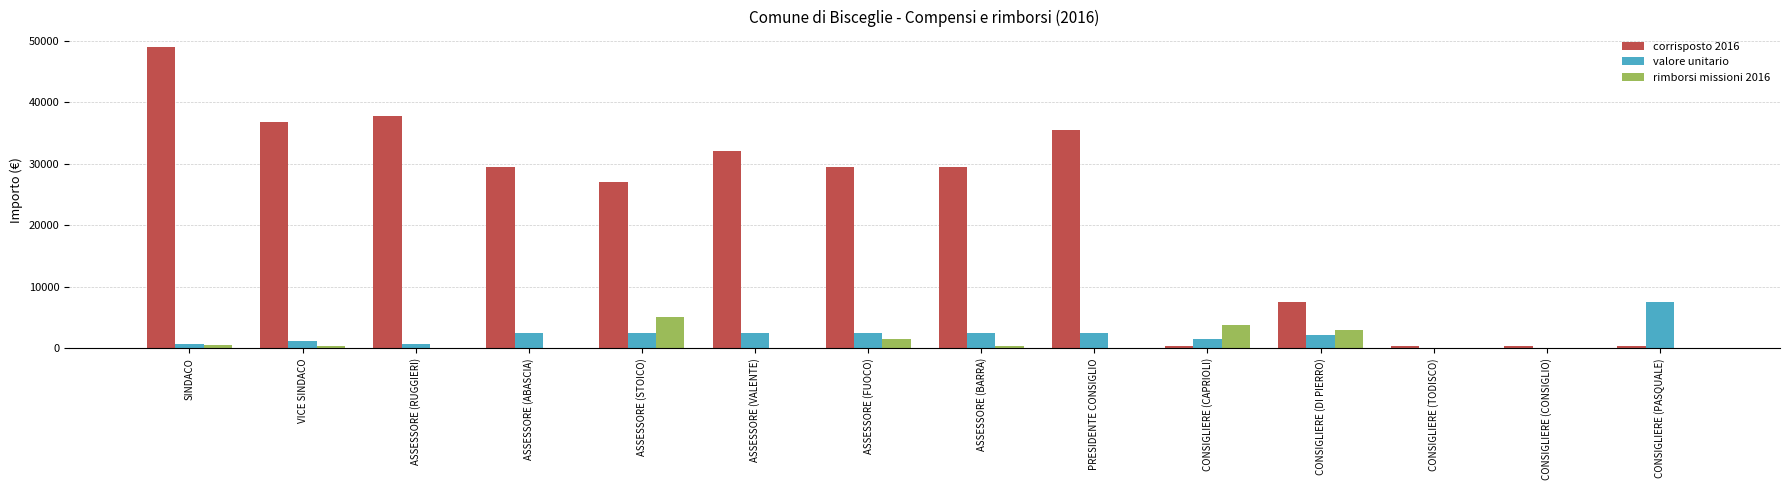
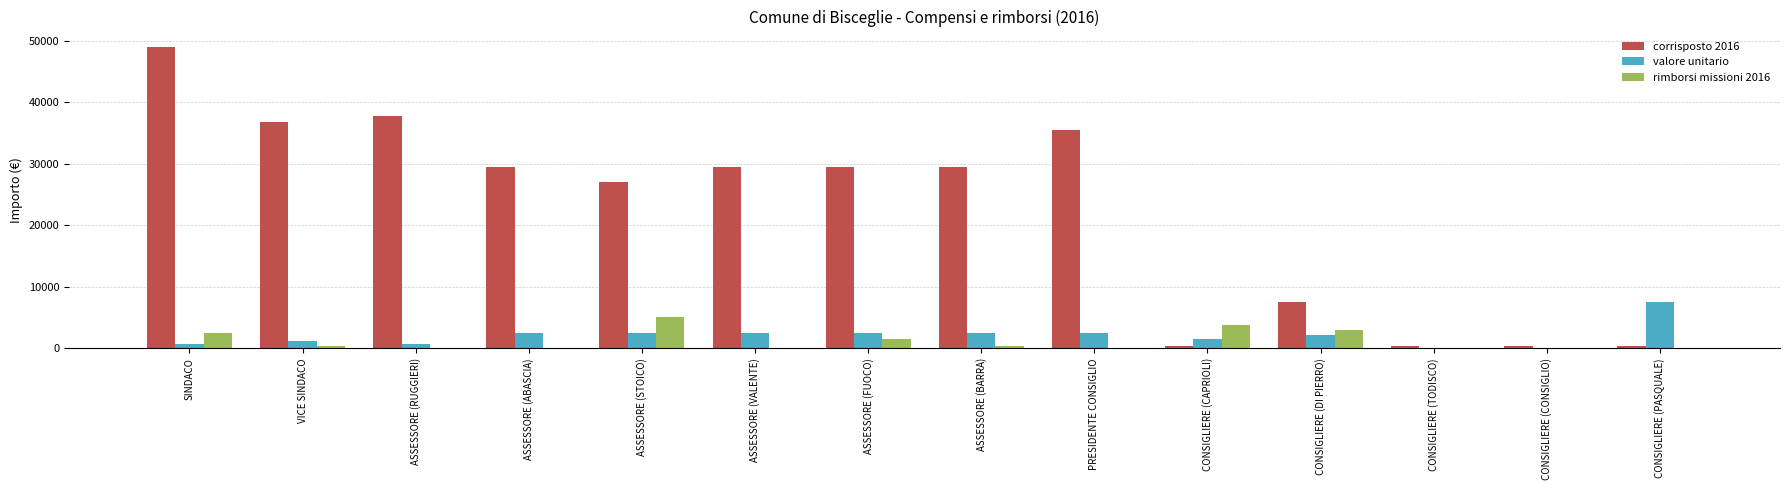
  {
    "corrisposto 2016": {
      "SINDACO": 49000,
      "VICE SINDACO": 37000,
      "ASSESSORE (RUGGIERI)": 38000,
      "ASSESSORE (ABASCIA)": 29000,
      "ASSESSORE (STOICO)": 27000,
-     "ASSESSORE (VALENTE)": 32000,
+     "ASSESSORE (VALENTE)": 29000,
      "ASSESSORE (FUOCO)": 29000,
      "ASSESSORE (BARRA)": 29000,
      "PRESIDENTE CONSIGLIO": 35000,
      "CONSIGLIERE (DI PIERRO)": 8000
    },
    "valore unitario": {
      "SINDACO": 1000,
      "VICE SINDACO": 1000,
      "ASSESSORE (RUGGIERI)": 1000,
      "ASSESSORE (ABASCIA)": 2000,
      "ASSESSORE (STOICO)": 2000,
      "ASSESSORE (VALENTE)": 2000,
      "ASSESSORE (FUOCO)": 2000,
      "ASSESSORE (BARRA)": 2000,
      "PRESIDENTE CONSIGLIO": 2000,
      "CONSIGLIERE (CAPRIOLI)": 2000,
      "CONSIGLIERE (DI PIERRO)": 2000,
      "CONSIGLIERE (PASQUALE)": 8000
    },
    "rimborsi missioni 2016": {
-     "SINDACO": 1000,
+     "SINDACO": 3000,
      "ASSESSORE (RUGGIERI)": 0,
      "ASSESSORE (ABASCIA)": 0,
      "ASSESSORE (STOICO)": 5000,
      "ASSESSORE (VALENTE)": 0,
      "ASSESSORE (FUOCO)": 2000,
      "PRESIDENTE CONSIGLIO": 0,
      "CONSIGLIERE (CAPRIOLI)": 4000,
      "CONSIGLIERE (DI PIERRO)": 3000,
      "CONSIGLIERE (TODISCO)": 0,
      "CONSIGLIERE (CONSIGLIO)": 0,
      "CONSIGLIERE (PASQUALE)": 0
    }
  }
